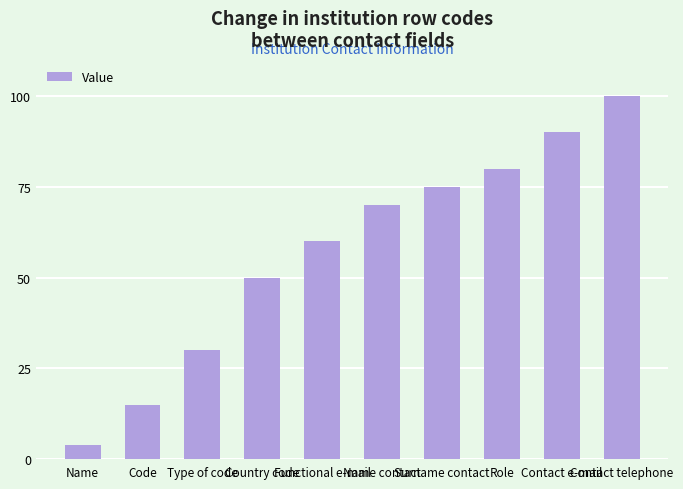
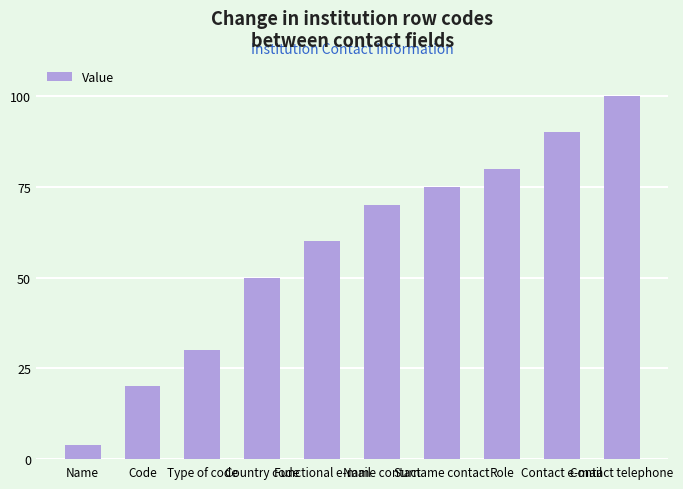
  {
    "Name": 4,
-   "Code": 15,
+   "Code": 20,
    "Role": 80
  }
